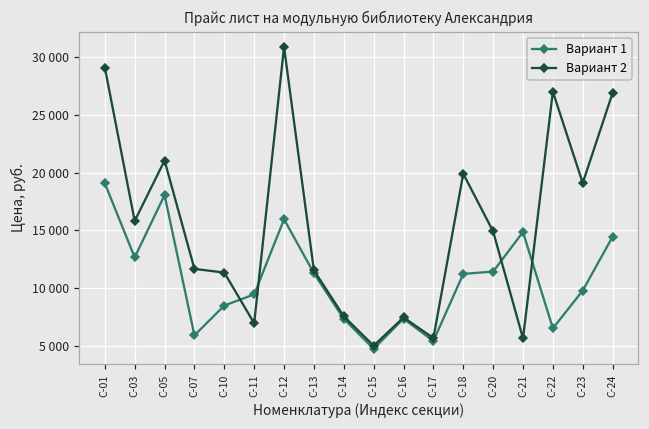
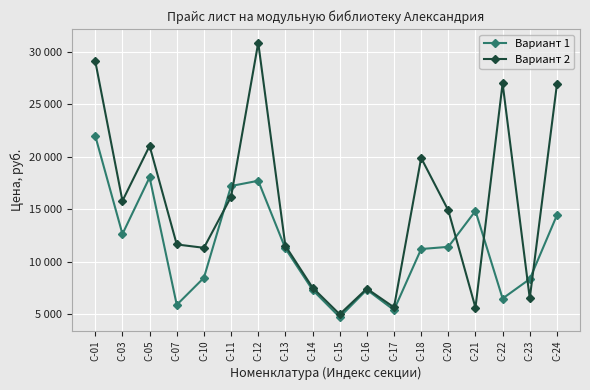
  {
    "Вариант 1": {
-     "С-01": 19100,
+     "С-01": 22000,
      "С-03": 12700,
      "С-05": 18000,
      "С-07": 5900,
      "С-10": 8500,
-     "С-11": 9400,
-     "С-12": 16000,
+     "С-11": 17200,
+     "С-12": 17700,
      "С-13": 11300,
      "С-15": 4700,
      "С-17": 5400,
      "С-18": 11200,
      "С-20": 11400,
      "С-21": 14900,
      "С-22": 6500,
-     "С-23": 9800,
+     "С-23": 8400,
      "С-24": 14400
    },
    "Вариант 2": {
      "С-01": 29100,
      "С-03": 15800,
      "С-05": 21000,
      "С-07": 11700,
      "С-10": 11300,
-     "С-11": 7000,
+     "С-11": 16200,
      "С-12": 30900,
      "С-13": 11500,
      "С-15": 5000,
      "С-17": 5700,
      "С-18": 19900,
      "С-20": 14900,
      "С-21": 5600,
      "С-22": 27000,
-     "С-23": 19100,
+     "С-23": 6500,
      "С-24": 26900
    }
  }
